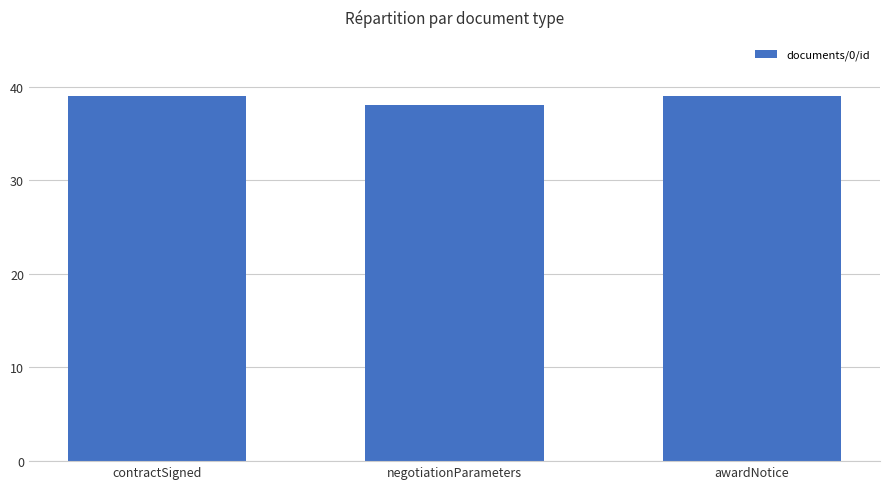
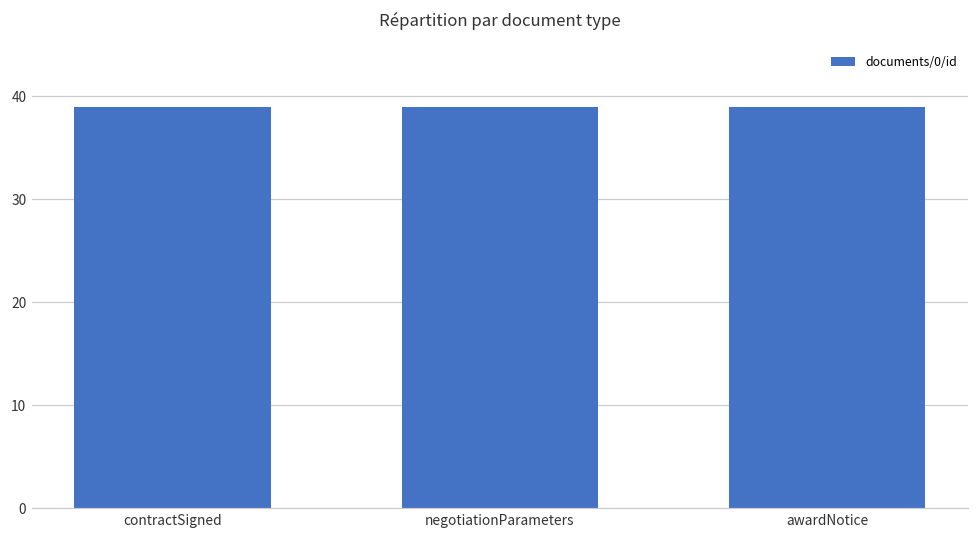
  {
    "contractSigned": 39,
-   "negotiationParameters": 38,
+   "negotiationParameters": 39,
    "awardNotice": 39
  }
